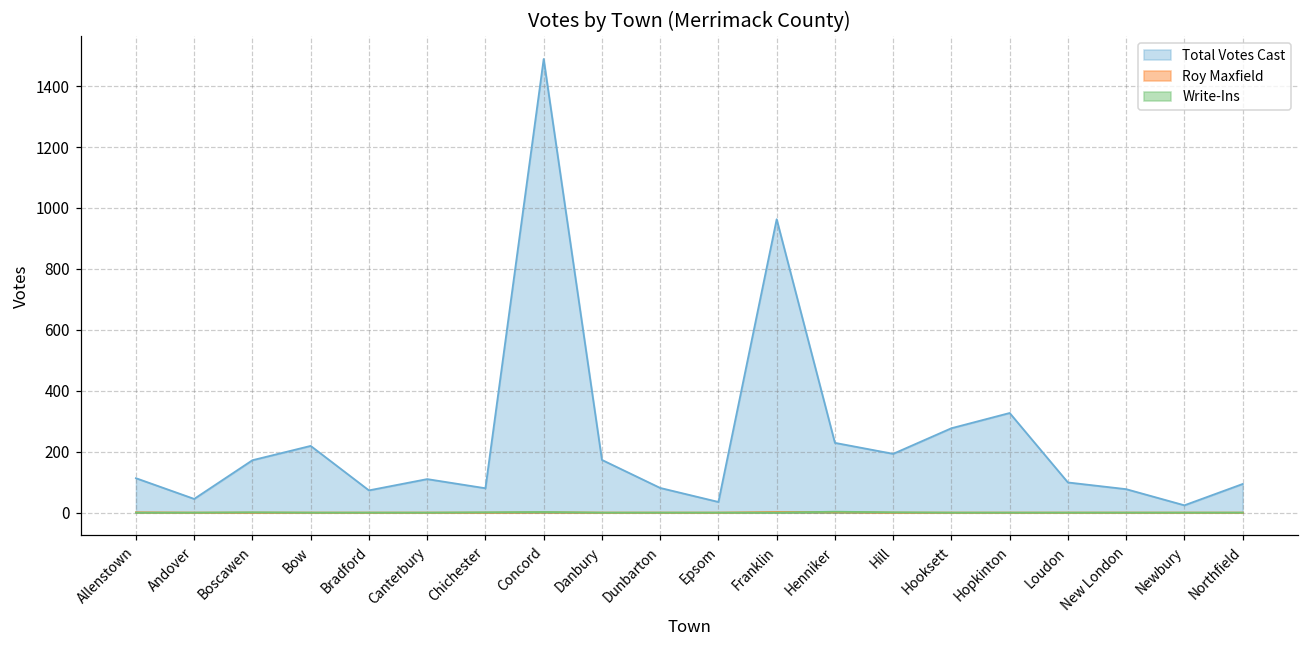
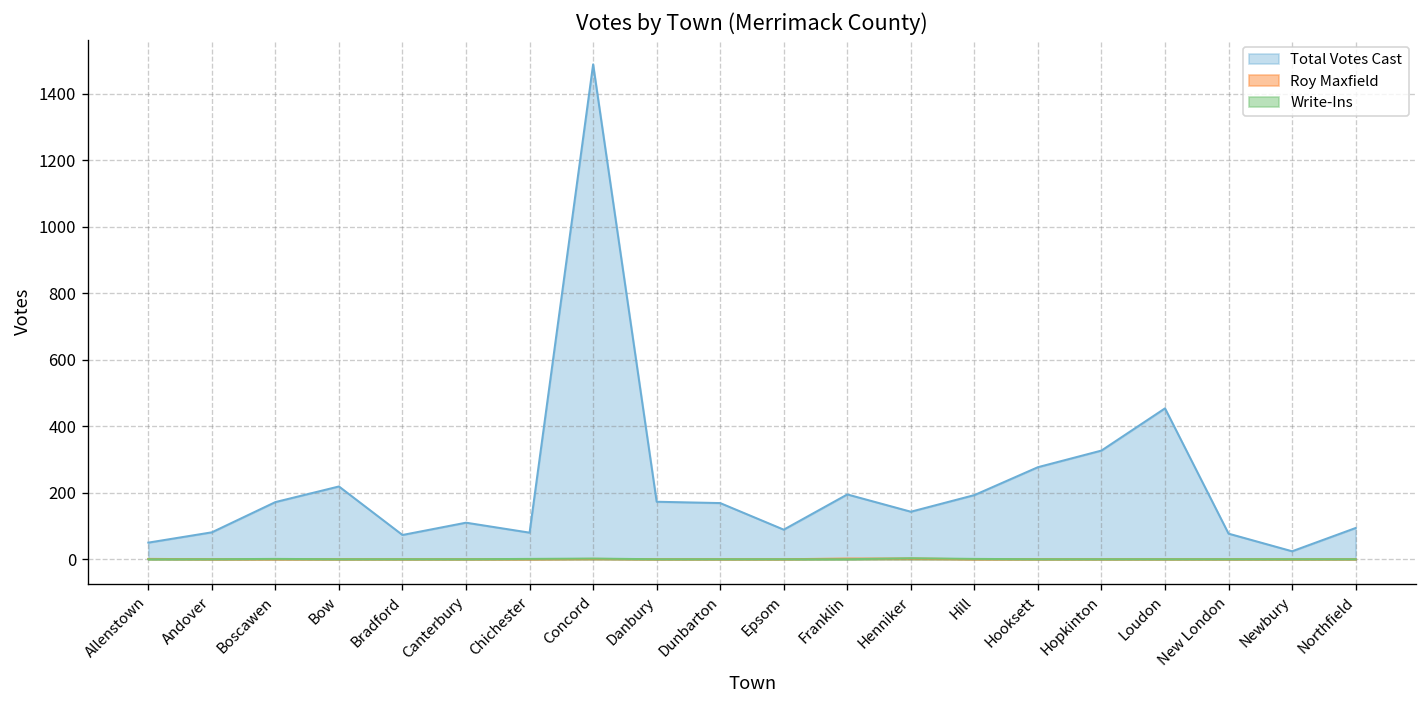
  {
    "Total Votes Cast": {
-     "Allenstown": 110,
-     "Andover": 50,
+     "Allenstown": 50,
+     "Andover": 80,
      "Boscawen": 170,
      "Bow": 220,
      "Bradford": 70,
      "Canterbury": 110,
      "Chichester": 80,
      "Concord": 1490,
      "Danbury": 170,
-     "Dunbarton": 80,
-     "Epsom": 40,
-     "Franklin": 960,
-     "Henniker": 230,
+     "Dunbarton": 170,
+     "Epsom": 90,
+     "Franklin": 200,
+     "Henniker": 140,
      "Hill": 190,
      "Hooksett": 280,
      "Hopkinton": 330,
-     "Loudon": 100,
+     "Loudon": 450,
      "New London": 80,
      "Newbury": 20,
      "Northfield": 90
    }
  }
